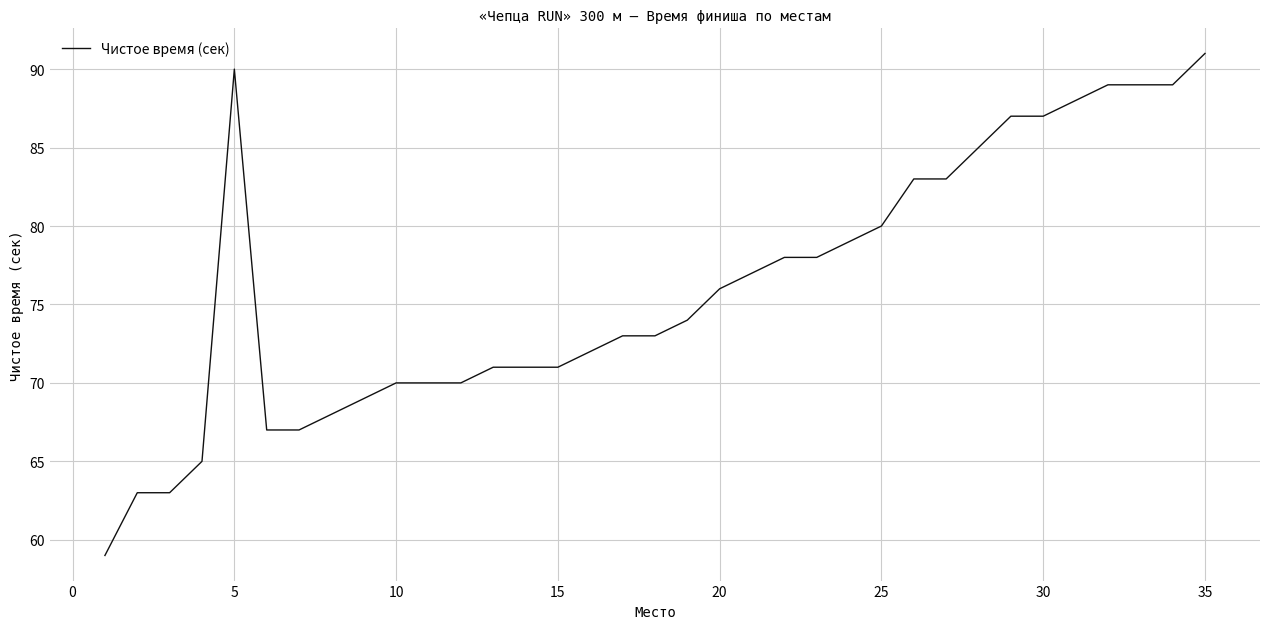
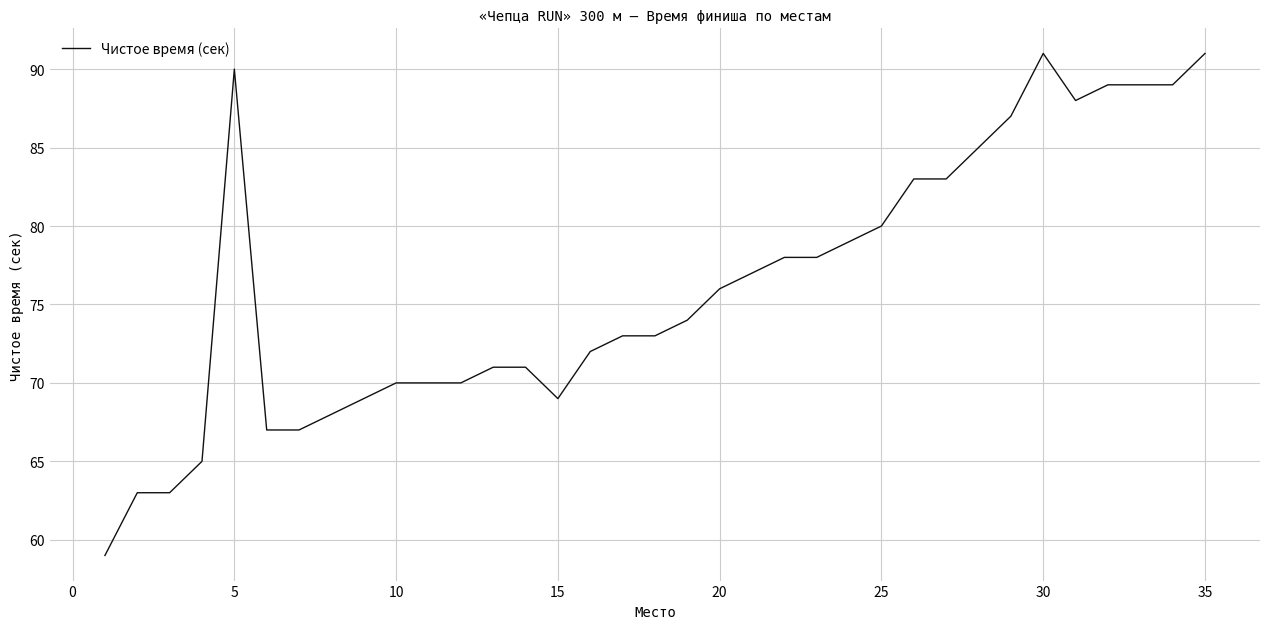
  {
    "5": 90,
    "10": 70,
-   "15": 71,
+   "15": 69,
    "20": 76,
    "25": 80,
-   "30": 87,
+   "30": 91,
    "35": 91
  }
